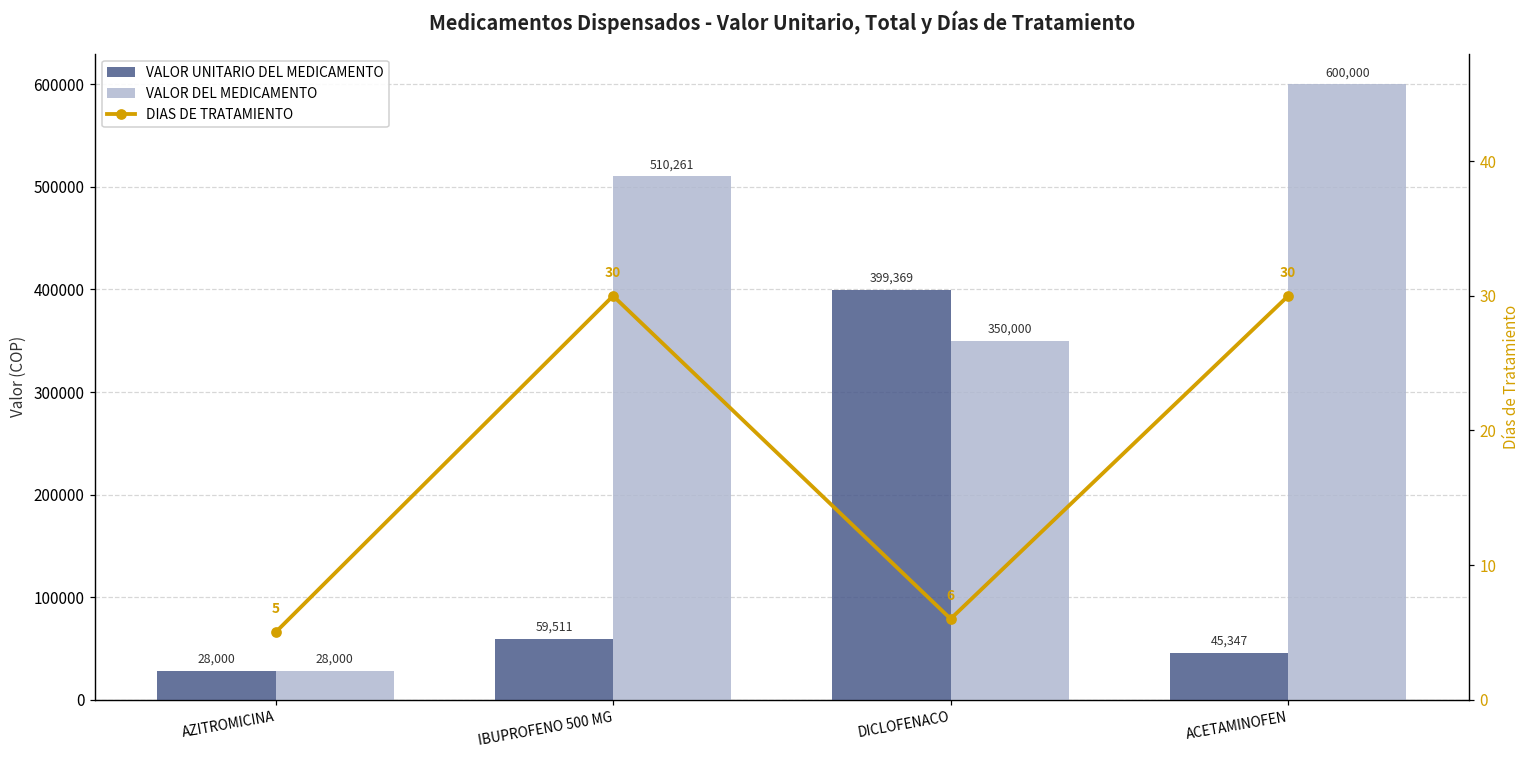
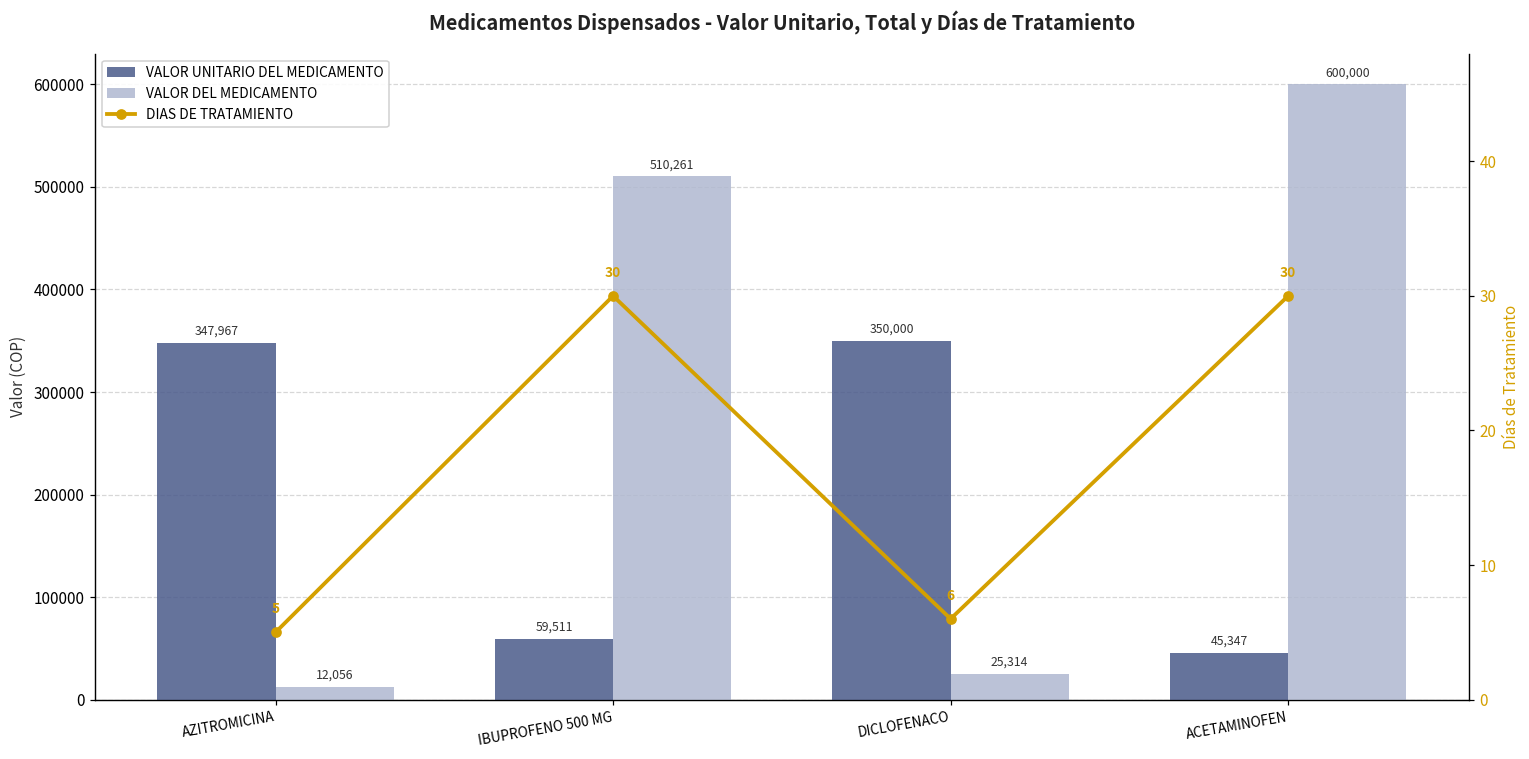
  {
    "VALOR UNITARIO DEL MEDICAMENTO": {
-     "AZITROMICINA": "28,000",
+     "AZITROMICINA": "347,967",
      "IBUPROFENO 500 MG": "59,511",
-     "DICLOFENACO": "399,369",
+     "DICLOFENACO": "350,000",
      "ACETAMINOFEN": "45,347"
    },
    "VALOR DEL MEDICAMENTO": {
-     "AZITROMICINA": "28,000",
+     "AZITROMICINA": "12,056",
      "IBUPROFENO 500 MG": "510,261",
-     "DICLOFENACO": "350,000",
+     "DICLOFENACO": "25,314",
      "ACETAMINOFEN": "600,000"
    },
    "DIAS DE TRATAMIENTO": {
      "AZITROMICINA": "5",
      "IBUPROFENO 500 MG": "30",
      "DICLOFENACO": "6",
      "ACETAMINOFEN": "30"
    }
  }
